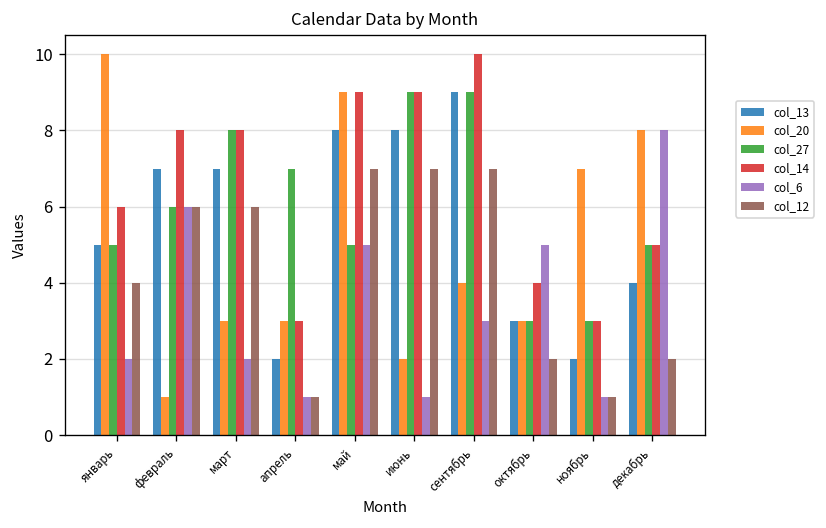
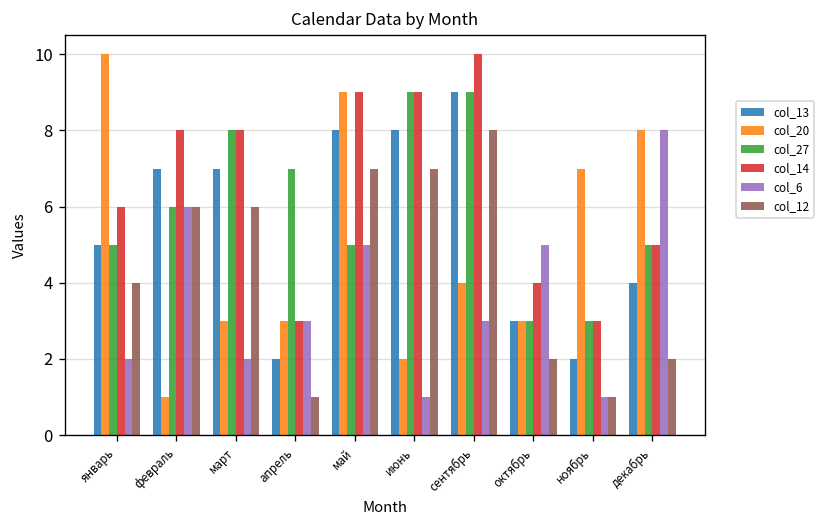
  {
    "col_13": {
      "январь": 5,
      "февраль": 7,
      "март": 7,
      "апрель": 2,
      "май": 8,
      "июнь": 8,
      "сентябрь": 9,
      "октябрь": 3,
      "ноябрь": 2,
      "декабрь": 4
    },
    "col_20": {
      "январь": 10,
      "февраль": 1,
      "март": 3,
      "апрель": 3,
      "май": 9,
      "июнь": 2,
      "сентябрь": 4,
      "октябрь": 3,
      "ноябрь": 7,
      "декабрь": 8
    },
    "col_27": {
      "январь": 5,
      "февраль": 6,
      "март": 8,
      "апрель": 7,
      "май": 5,
      "июнь": 9,
      "сентябрь": 9,
      "октябрь": 3,
      "ноябрь": 3,
      "декабрь": 5
    },
    "col_14": {
      "январь": 6,
      "февраль": 8,
      "март": 8,
      "апрель": 3,
      "май": 9,
      "июнь": 9,
      "сентябрь": 10,
      "октябрь": 4,
      "ноябрь": 3,
      "декабрь": 5
    },
    "col_6": {
      "январь": 2,
      "февраль": 6,
      "март": 2,
-     "апрель": 1,
+     "апрель": 3,
      "май": 5,
      "июнь": 1,
      "сентябрь": 3,
      "октябрь": 5,
      "ноябрь": 1,
      "декабрь": 8
    },
    "col_12": {
      "январь": 4,
      "февраль": 6,
      "март": 6,
      "апрель": 1,
      "май": 7,
      "июнь": 7,
-     "сентябрь": 7,
+     "сентябрь": 8,
      "октябрь": 2,
      "ноябрь": 1,
      "декабрь": 2
    }
  }
